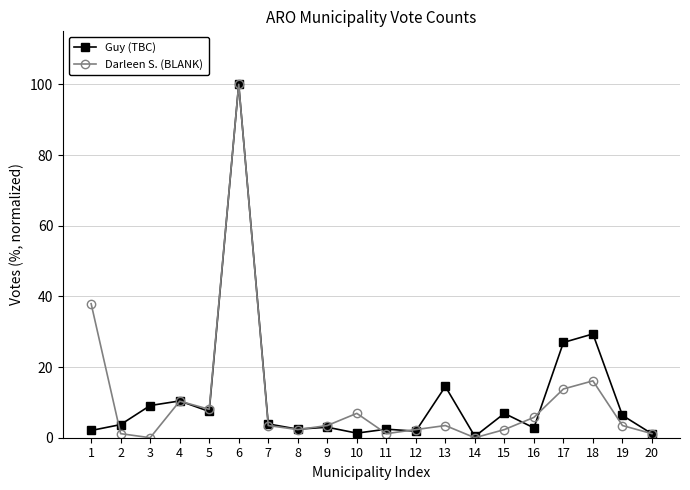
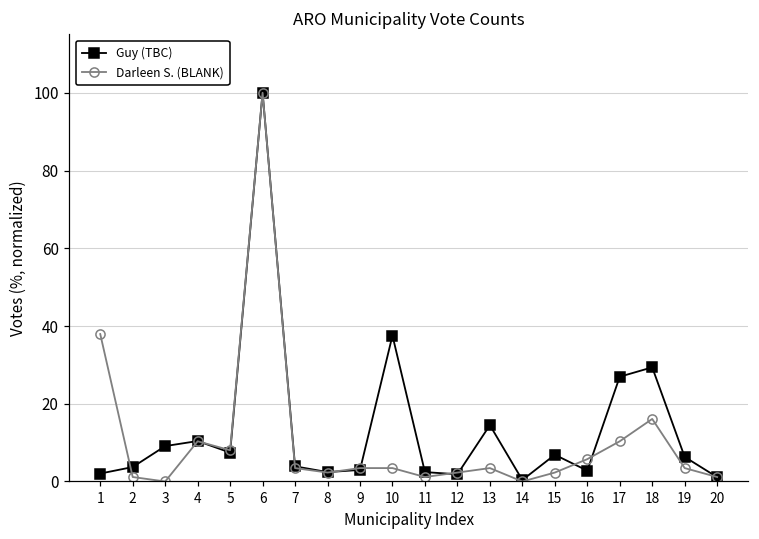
  {
    "Guy (TBC)": {
      "1": 2,
      "2": 4,
      "3": 9,
-     "10": 1,
+     "10": 38,
      "11": 2,
      "13": 14,
      "15": 7,
      "16": 3,
      "17": 27,
      "18": 29,
      "19": 6
    },
    "Darleen S. (BLANK)": {
      "1": 38,
      "2": 1,
      "3": 0,
-     "10": 7,
+     "10": 3,
      "11": 1,
      "13": 3,
      "15": 2,
      "16": 6,
-     "17": 14,
+     "17": 10,
      "18": 16,
      "19": 3
    }
  }
